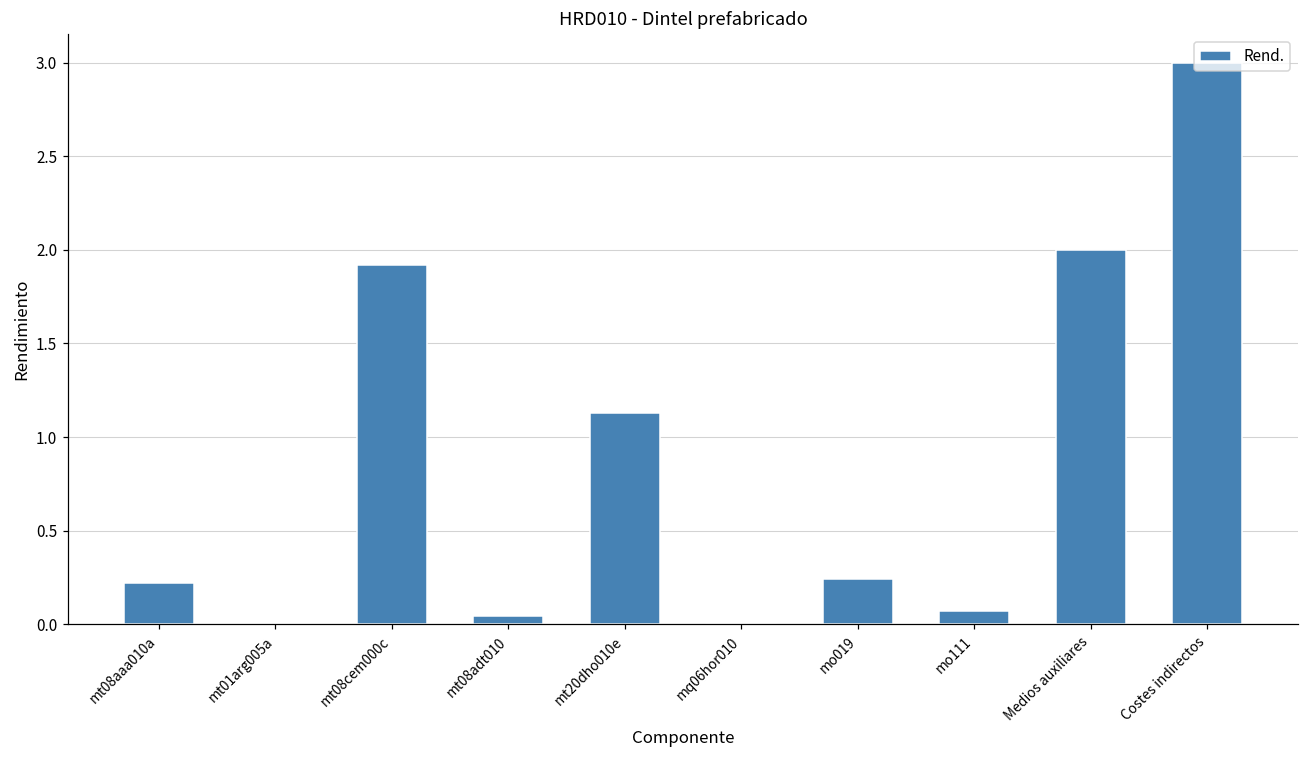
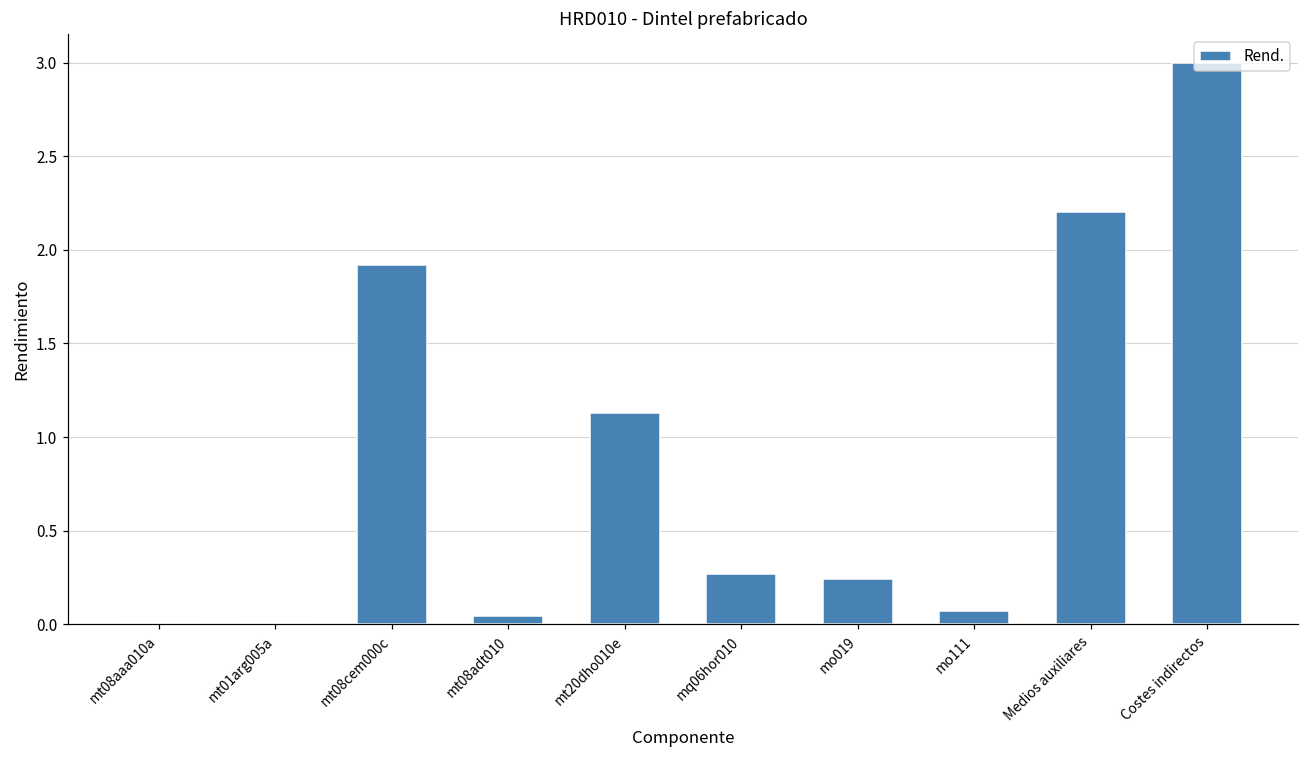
  {
-   "mt08aaa010a": 0.22,
+   "mt08aaa010a": 0.01,
    "mt08cem000c": 1.92,
    "mt08adt010": 0.05,
    "mt20dho010e": 1.13,
-   "mq06hor010": 0.01,
+   "mq06hor010": 0.27,
    "mo019": 0.24,
    "mo111": 0.07,
-   "Medios auxiliares": 2.0
+   "Medios auxiliares": 2.2
  }
